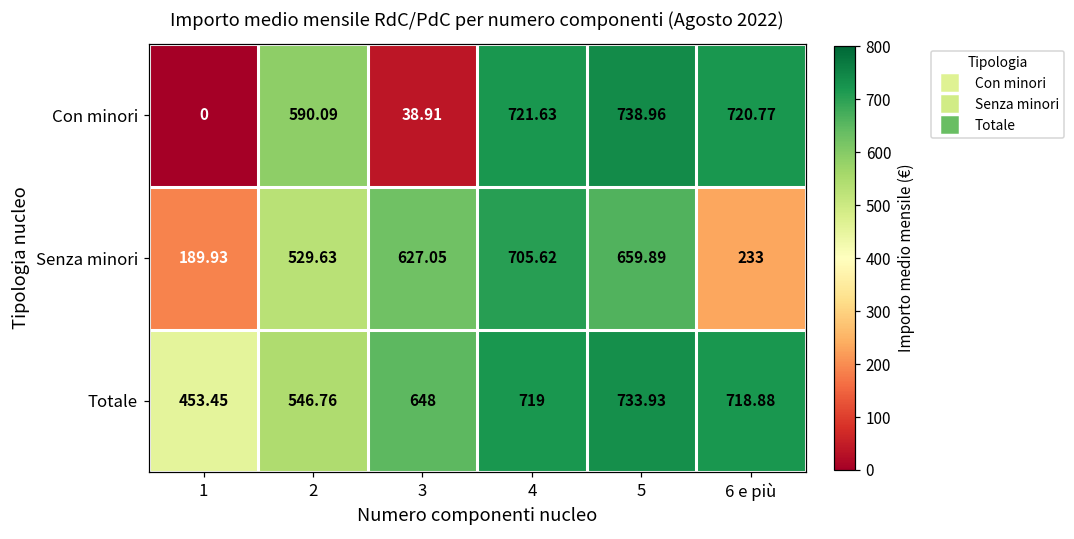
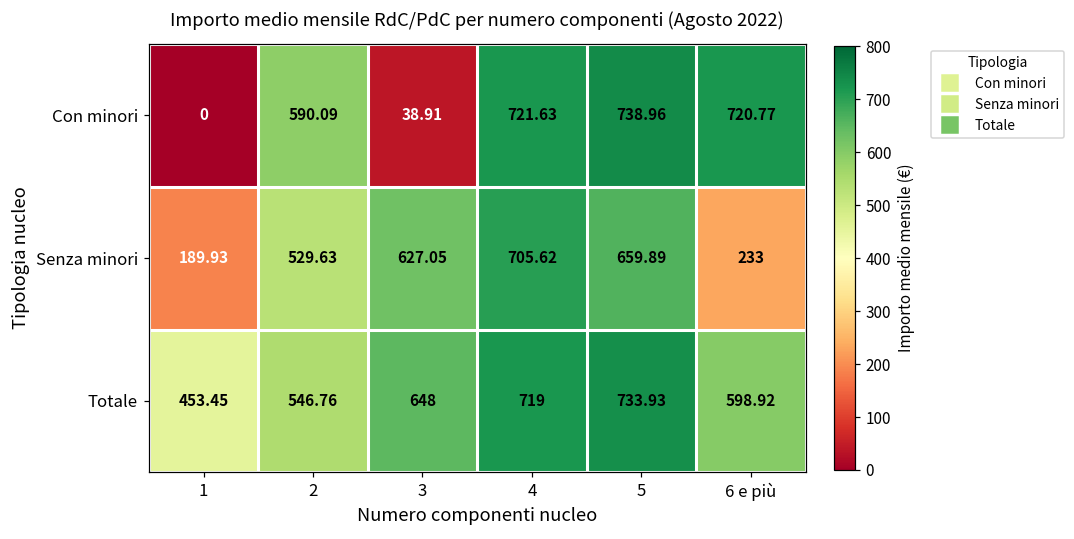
  {
    "Con minori": {
      "1": 0,
      "2": 590.09,
      "3": 38.91,
      "4": 721.63,
      "5": 738.96,
      "6 e più": 720.77
    },
    "Senza minori": {
      "1": 189.93,
      "2": 529.63,
      "3": 627.05,
      "4": 705.62,
      "5": 659.89,
      "6 e più": 233
    },
    "Totale": {
      "1": 453.45,
      "2": 546.76,
      "3": 648,
      "4": 719,
      "5": 733.93,
-     "6 e più": 718.88
+     "6 e più": 598.92
    }
  }
